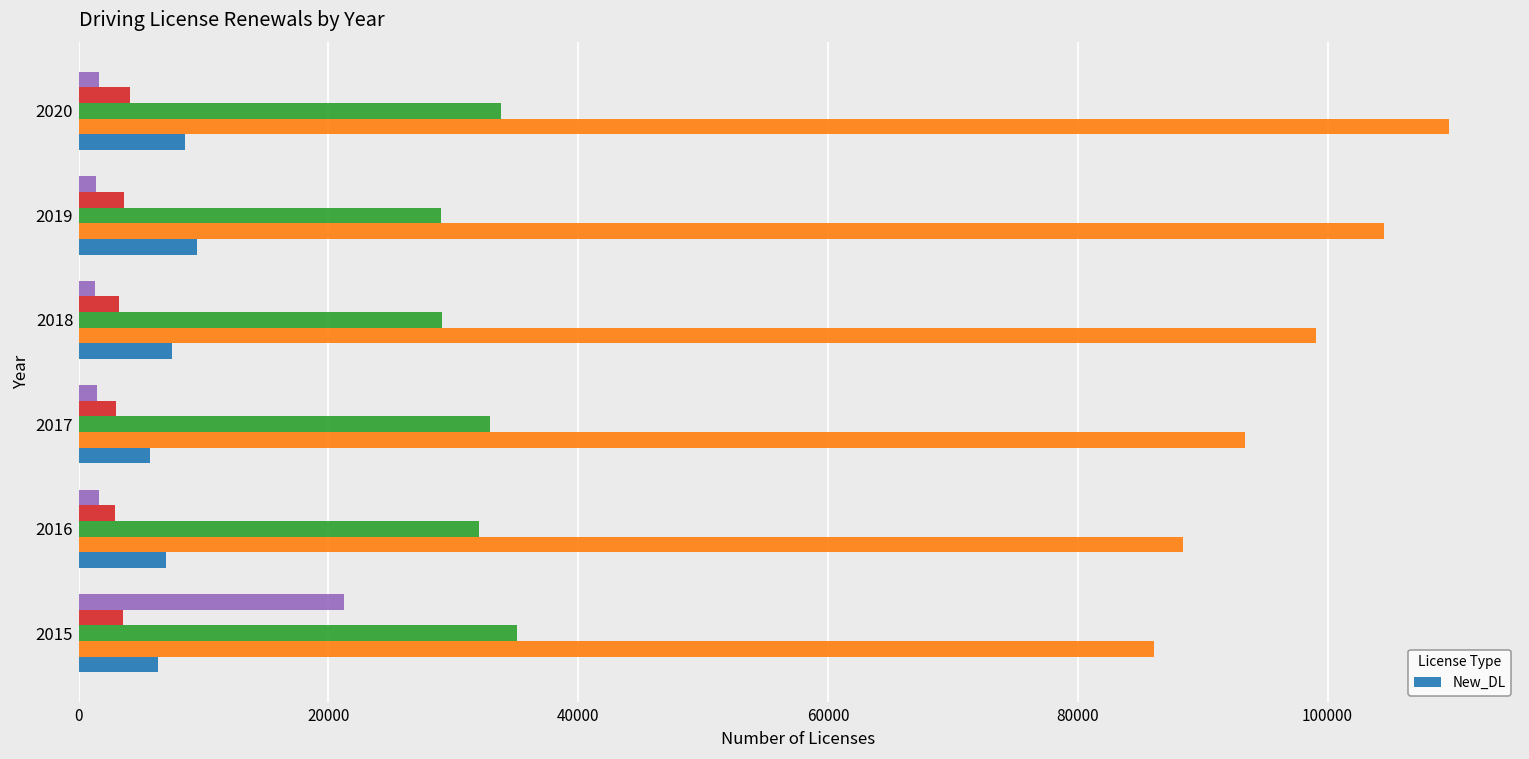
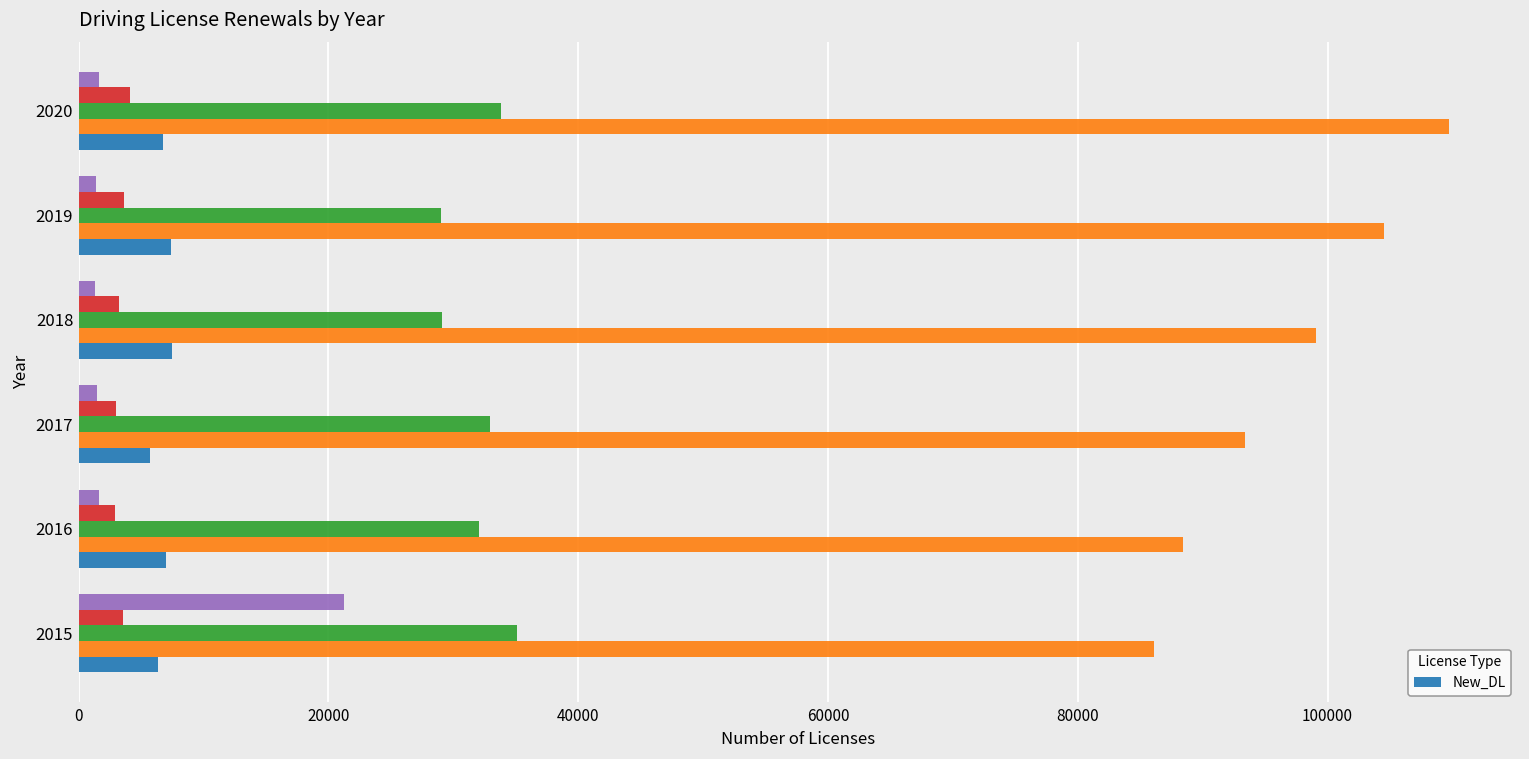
  {
    "New_DL": {
-     "2020": 8500,
-     "2019": 9500,
+     "2020": 6700,
+     "2019": 7400,
      "2018": 7500,
      "2017": 5700,
      "2016": 7000,
      "2015": 6400
    }
  }
